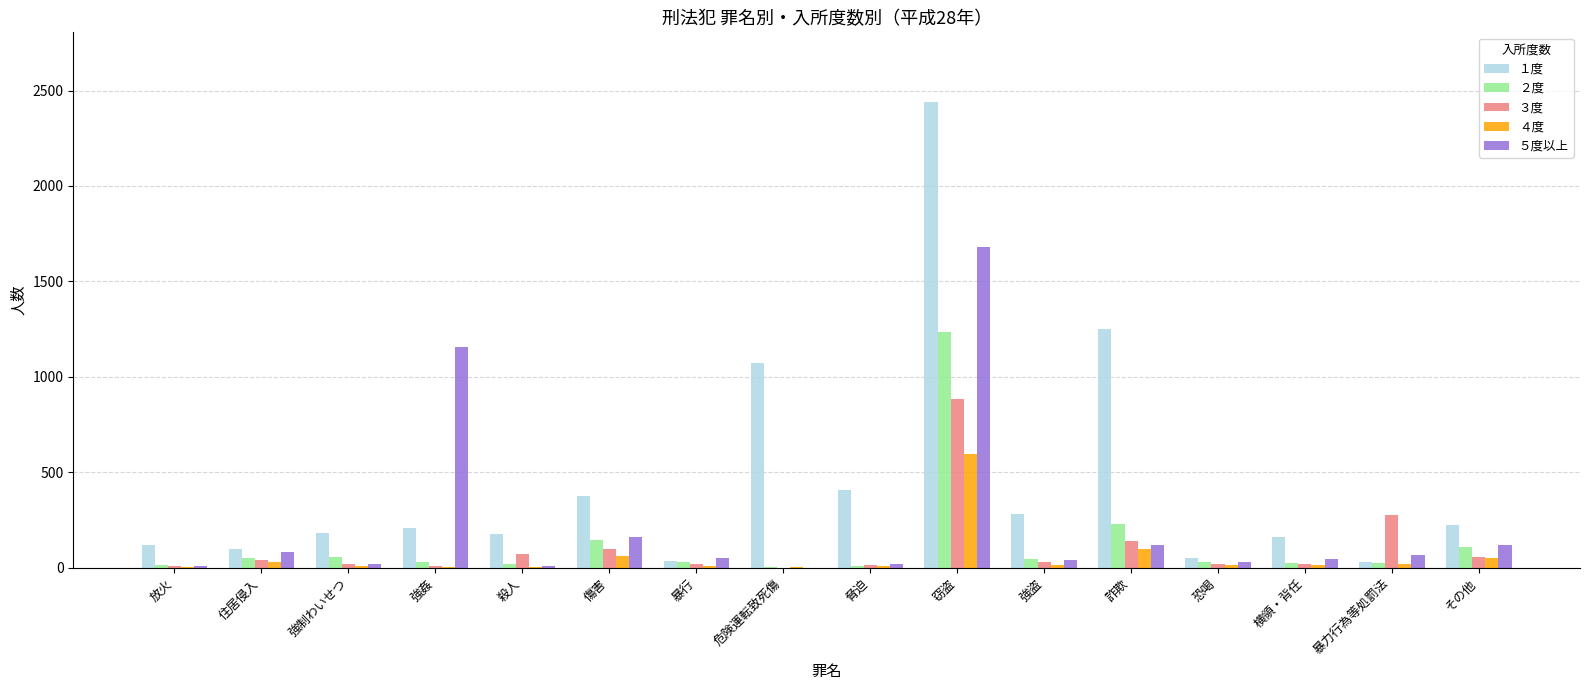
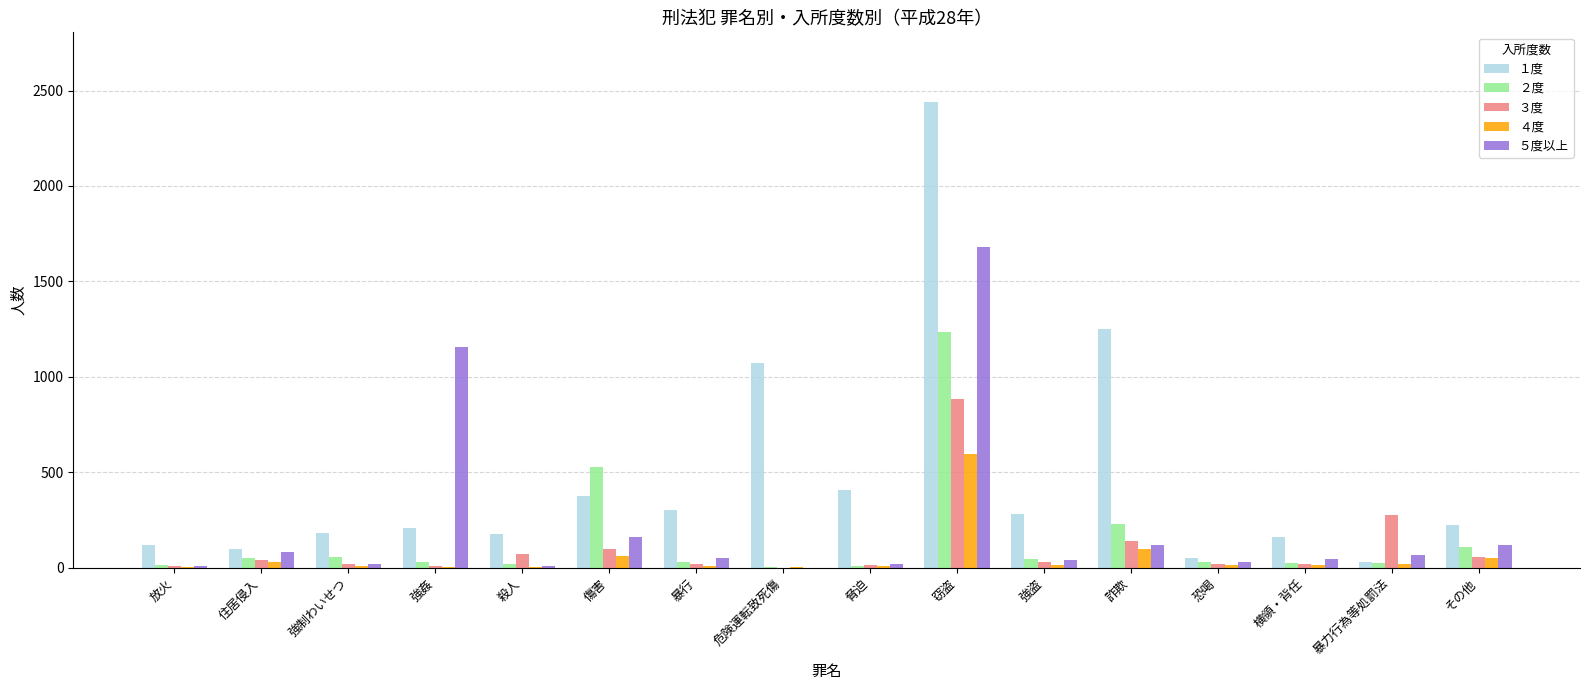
  {
    "１度": {
      "放火": 120,
      "住居侵入": 100,
      "強制わいせつ": 180,
      "強姦": 210,
      "殺人": 180,
      "傷害": 380,
-     "暴行": 30,
+     "暴行": 300,
      "危険運転致死傷": 1070,
      "脅迫": 410,
      "窃盗": 2440,
      "強盗": 280,
      "詐欺": 1250,
      "恐喝": 50,
      "横領・背任": 160,
      "暴力行為等処罰法": 30,
      "その他": 230
    },
    "２度": {
      "放火": 10,
      "住居侵入": 50,
      "強制わいせつ": 60,
      "強姦": 30,
      "殺人": 20,
-     "傷害": 150,
+     "傷害": 530,
      "暴行": 30,
      "窃盗": 1230,
      "強盗": 50,
      "詐欺": 230,
      "恐喝": 30,
      "横領・背任": 30,
      "暴力行為等処罰法": 30,
      "その他": 110
    },
    "３度": {
      "住居侵入": 40,
      "強制わいせつ": 20,
      "殺人": 70,
      "傷害": 100,
      "暴行": 20,
      "窃盗": 880,
      "強盗": 30,
      "詐欺": 140,
      "恐喝": 20,
      "横領・背任": 20,
      "暴力行為等処罰法": 280,
      "その他": 60
    },
    "４度": {
      "住居侵入": 30,
      "傷害": 60,
      "窃盗": 600,
      "強盗": 20,
      "詐欺": 100,
      "恐喝": 20,
      "横領・背任": 20,
      "暴力行為等処罰法": 20,
      "その他": 50
    },
    "５度以上": {
      "住居侵入": 80,
      "強制わいせつ": 20,
      "強姦": 1160,
      "傷害": 160,
      "暴行": 50,
      "脅迫": 20,
      "窃盗": 1680,
      "強盗": 40,
      "詐欺": 120,
      "恐喝": 30,
      "横領・背任": 40,
      "暴力行為等処罰法": 70,
      "その他": 120
    }
  }
